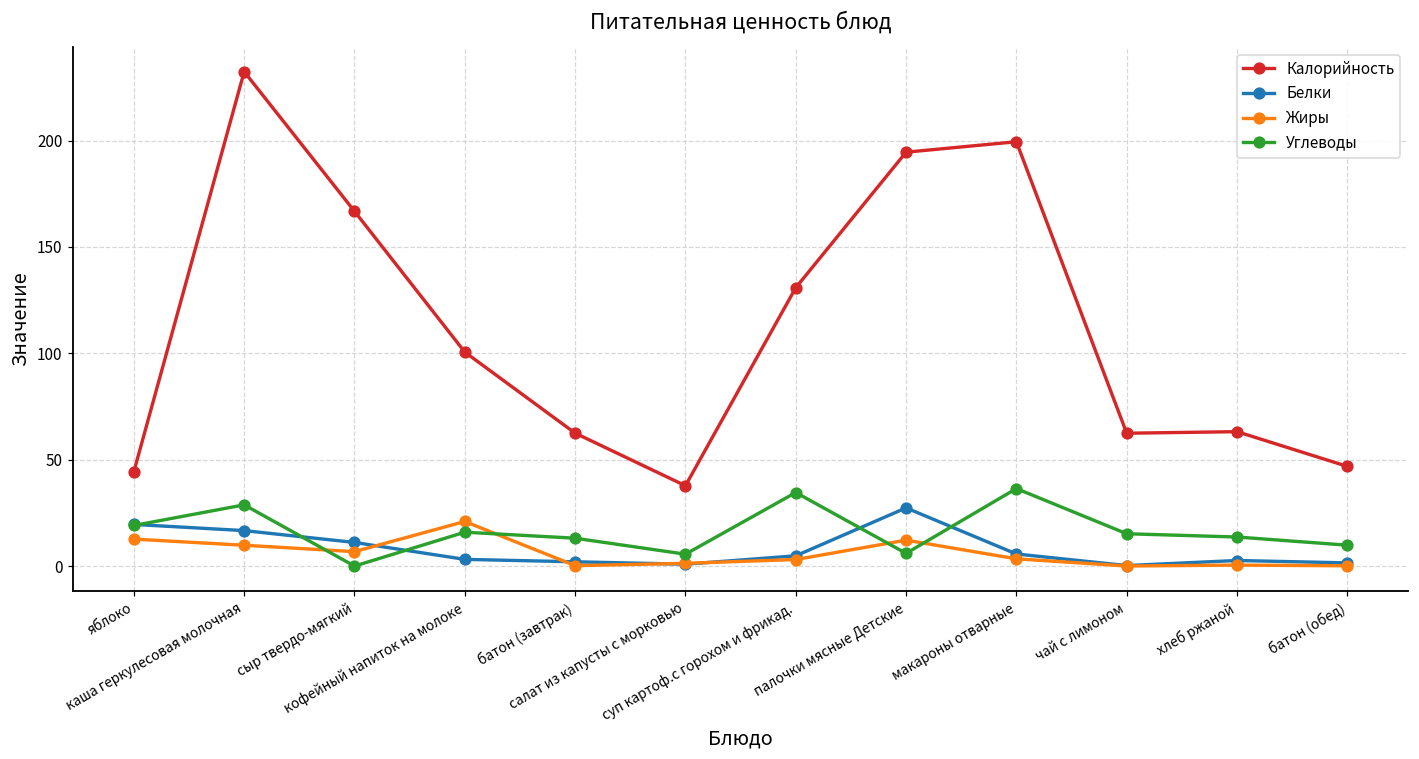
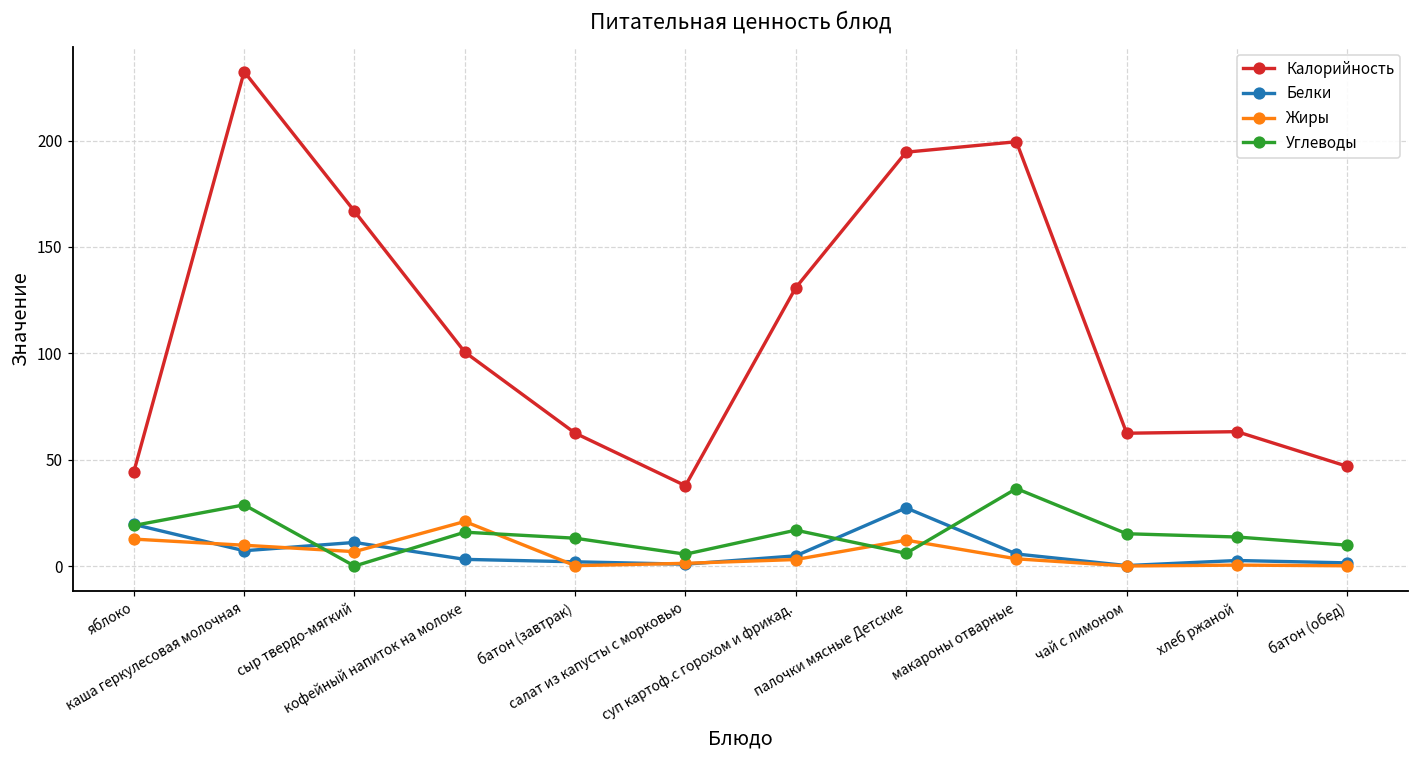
  {
    "Калорийность": {
      "яблоко": 44,
      "каша геркулесовая молочная": 232,
      "сыр твердо-мягкий": 167,
      "кофейный напиток на молоке": 101,
      "батон (завтрак)": 63,
      "салат из капусты с морковью": 38,
      "суп картоф.с горохом и фрикад.": 131,
      "палочки мясные Детские": 195,
      "макароны отварные": 199,
      "чай с лимоном": 62,
      "хлеб ржаной": 63,
      "батон (обед)": 47
    },
    "Белки": {
-     "каша геркулесовая молочная": 17,
+     "каша геркулесовая молочная": 7,
      "сыр твердо-мягкий": 11,
      "кофейный напиток на молоке": 3,
      "батон (завтрак)": 2,
      "суп картоф.с горохом и фрикад.": 5,
      "палочки мясные Детские": 27,
      "макароны отварные": 6,
      "хлеб ржаной": 3,
      "батон (обед)": 2
    },
    "Жиры": {
      "яблоко": 13,
      "каша геркулесовая молочная": 10,
      "сыр твердо-мягкий": 7,
      "кофейный напиток на молоке": 21,
      "батон (завтрак)": 0,
      "суп картоф.с горохом и фрикад.": 3,
      "палочки мясные Детские": 12,
      "макароны отварные": 3,
      "хлеб ржаной": 0,
      "батон (обед)": 0
    },
    "Углеводы": {
      "каша геркулесовая молочная": 29,
      "сыр твердо-мягкий": 0,
      "кофейный напиток на молоке": 16,
      "батон (завтрак)": 13,
      "салат из капусты с морковью": 6,
-     "суп картоф.с горохом и фрикад.": 35,
+     "суп картоф.с горохом и фрикад.": 17,
      "палочки мясные Детские": 6,
      "макароны отварные": 36,
      "чай с лимоном": 15,
      "хлеб ржаной": 14,
      "батон (обед)": 10
    }
  }
